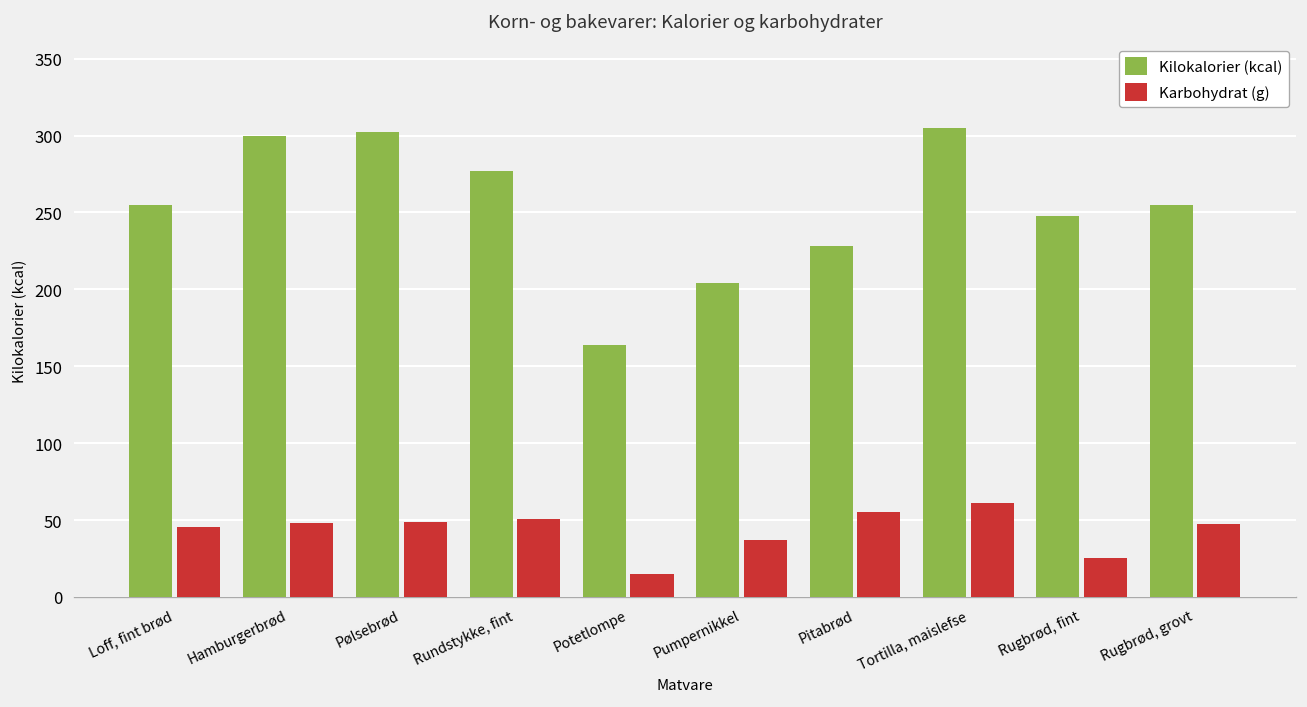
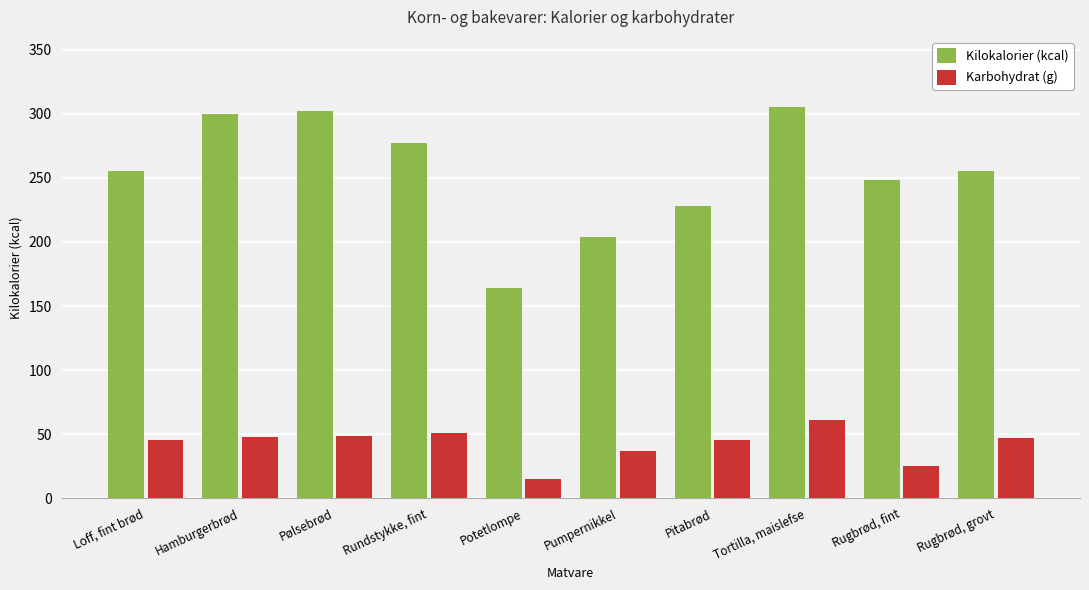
  {
    "Kilokalorier (kcal)": {
      "Loff, fint brød": 255,
      "Hamburgerbrød": 300,
      "Pølsebrød": 302,
      "Rundstykke, fint": 277,
      "Potetlompe": 164,
      "Pumpernikkel": 204,
      "Pitabrød": 228,
      "Tortilla, maislefse": 305,
      "Rugbrød, fint": 248,
      "Rugbrød, grovt": 255
    },
    "Karbohydrat (g)": {
      "Loff, fint brød": 46,
      "Hamburgerbrød": 48,
      "Pølsebrød": 49,
      "Rundstykke, fint": 51,
      "Potetlompe": 15,
      "Pumpernikkel": 37,
-     "Pitabrød": 55,
+     "Pitabrød": 45,
      "Tortilla, maislefse": 61,
      "Rugbrød, fint": 25,
      "Rugbrød, grovt": 47
    }
  }
